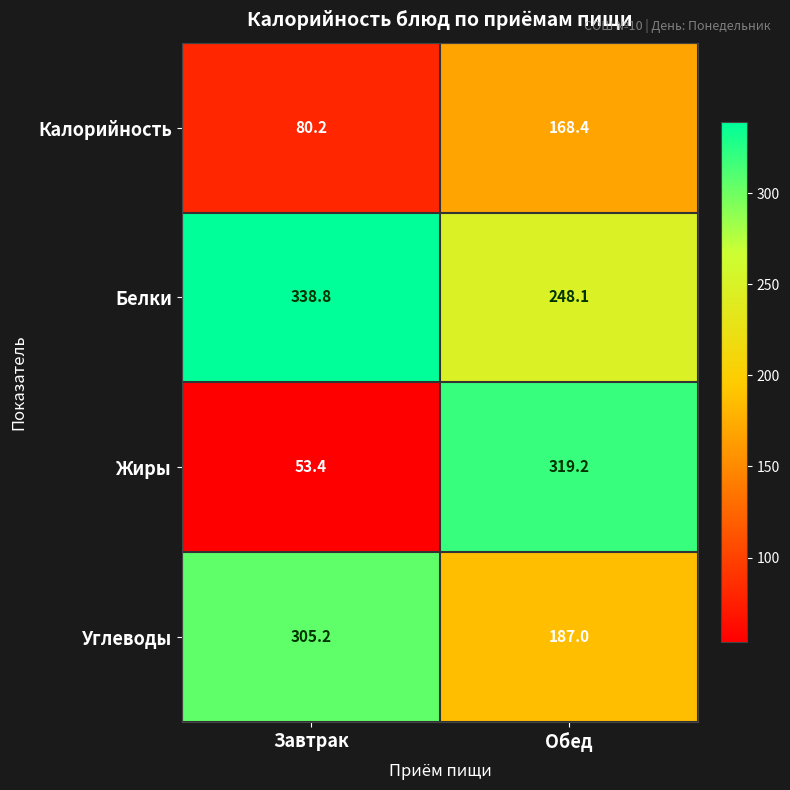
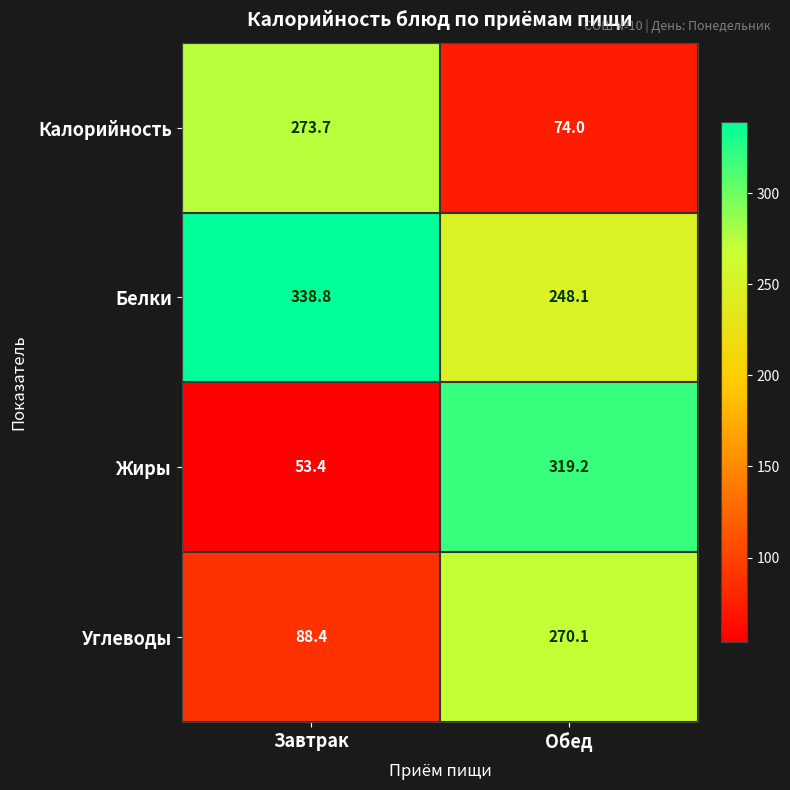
  {
    "Калорийность": {
-     "Завтрак": 80.2,
-     "Обед": 168.4
+     "Завтрак": 273.7,
+     "Обед": 74.0
    },
    "Белки": {
      "Завтрак": 338.8,
      "Обед": 248.1
    },
    "Жиры": {
      "Завтрак": 53.4,
      "Обед": 319.2
    },
    "Углеводы": {
-     "Завтрак": 305.2,
-     "Обед": 187.0
+     "Завтрак": 88.4,
+     "Обед": 270.1
    }
  }
